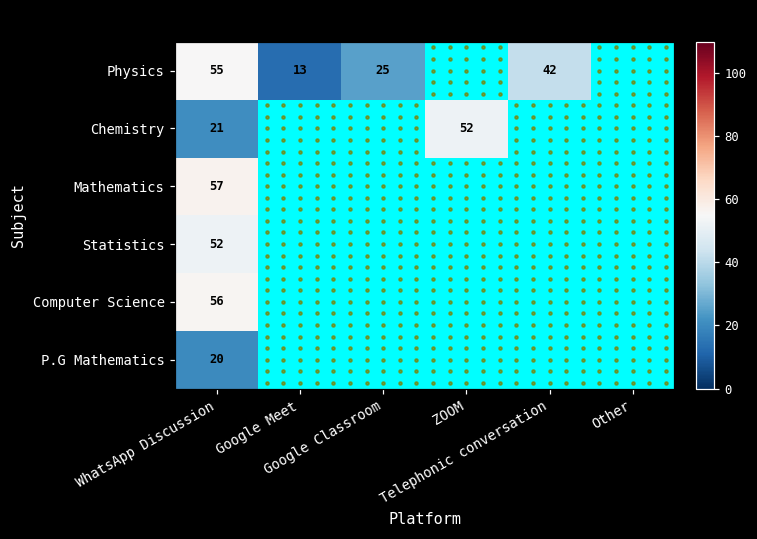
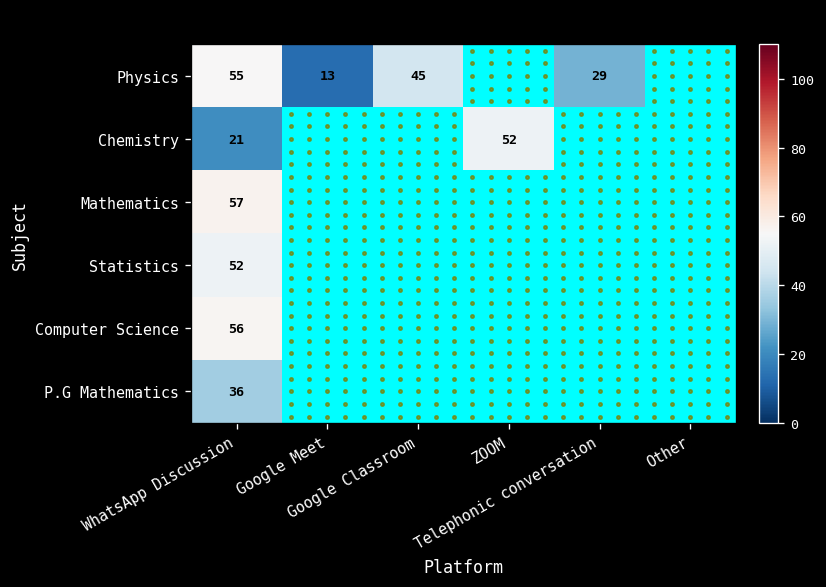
  {
    "Physics": {
      "WhatsApp Discussion": 55,
      "Google Meet": 13,
-     "Google Classroom": 25,
-     "Telephonic conversation": 42
+     "Google Classroom": 45,
+     "Telephonic conversation": 29
    },
    "Chemistry": {
      "WhatsApp Discussion": 21,
      "ZOOM": 52
    },
    "Mathematics": {
      "WhatsApp Discussion": 57
    },
    "Statistics": {
      "WhatsApp Discussion": 52
    },
    "Computer Science": {
      "WhatsApp Discussion": 56
    },
    "P.G Mathematics": {
-     "WhatsApp Discussion": 20
+     "WhatsApp Discussion": 36
    }
  }
